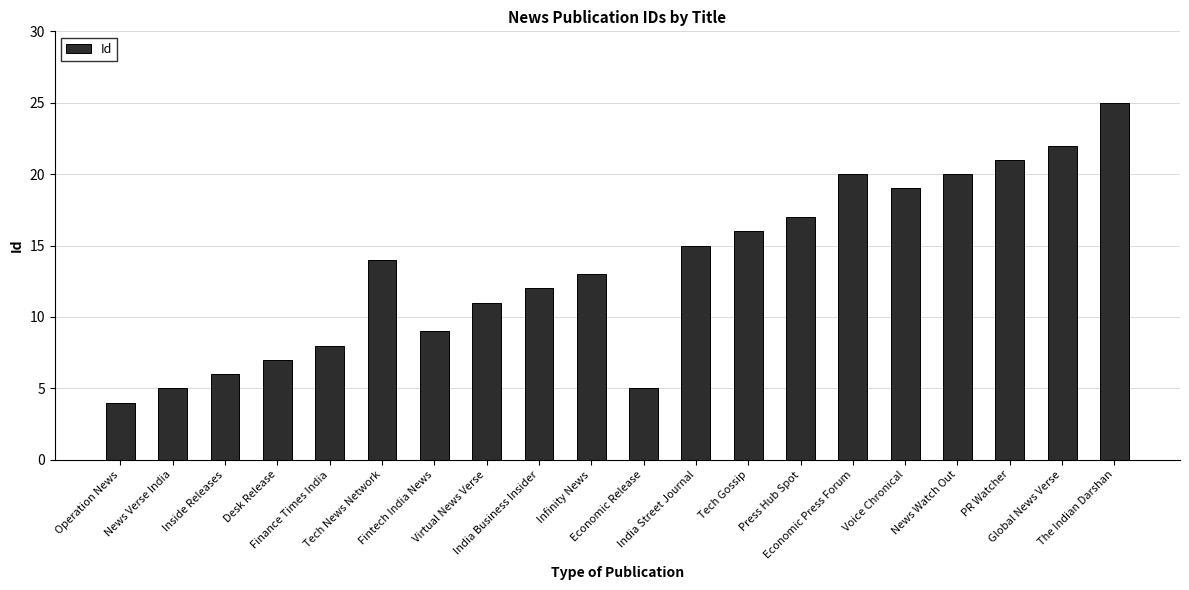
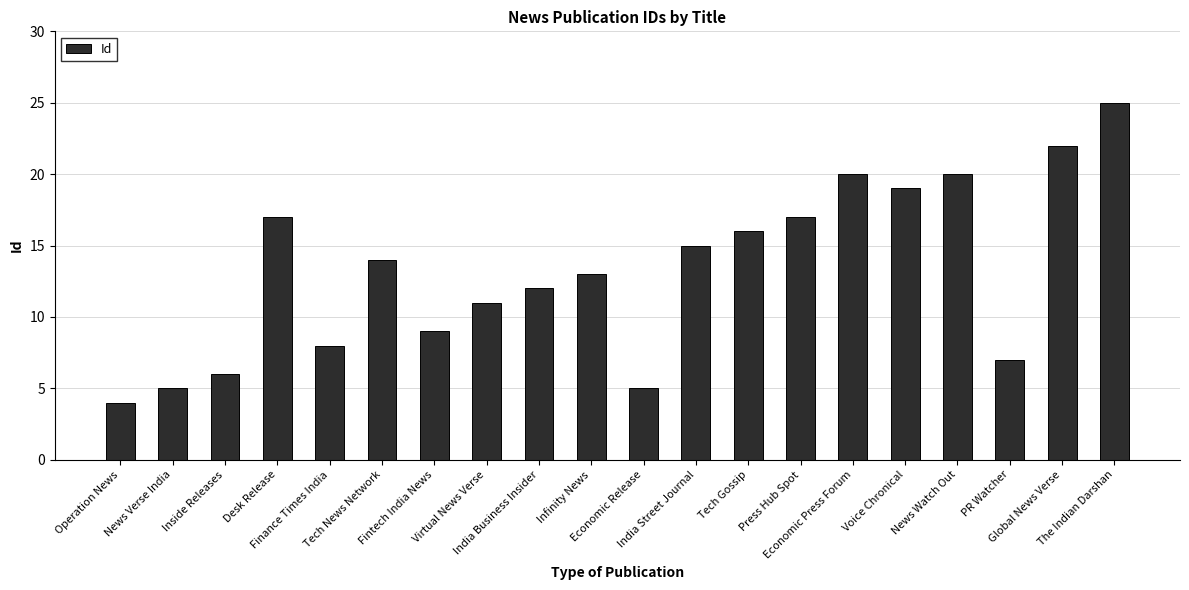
  {
    "Operation News": 4,
    "News Verse India": 5,
    "Inside Releases": 6,
-   "Desk Release": 7,
+   "Desk Release": 17,
    "Finance Times India": 8,
    "Tech News Network": 14,
    "Fintech India News": 9,
    "Virtual News Verse": 11,
    "India Business Insider": 12,
    "Infinity News": 13,
    "Economic Release": 5,
    "India Street Journal": 15,
    "Tech Gossip": 16,
    "Press Hub Spot": 17,
    "Economic Press Forum": 20,
    "Voice Chronical": 19,
    "News Watch Out": 20,
-   "PR Watcher": 21,
+   "PR Watcher": 7,
    "Global News Verse": 22,
    "The Indian Darshan": 25
  }
